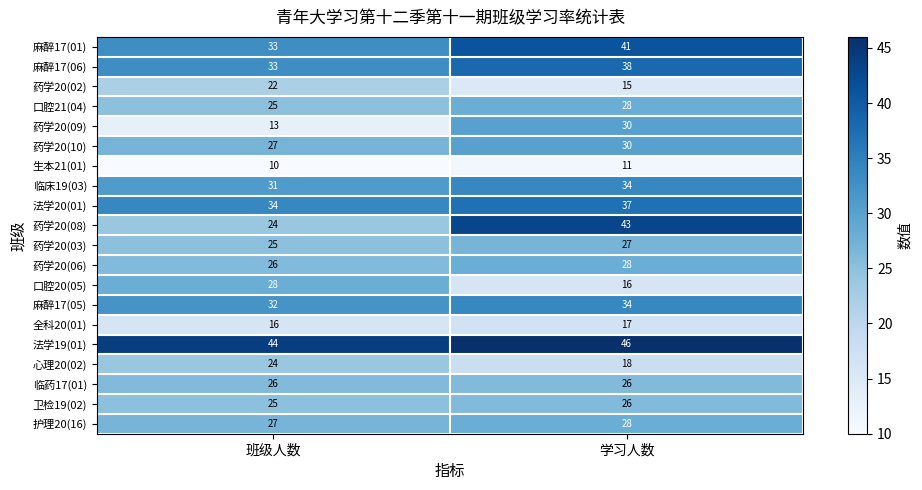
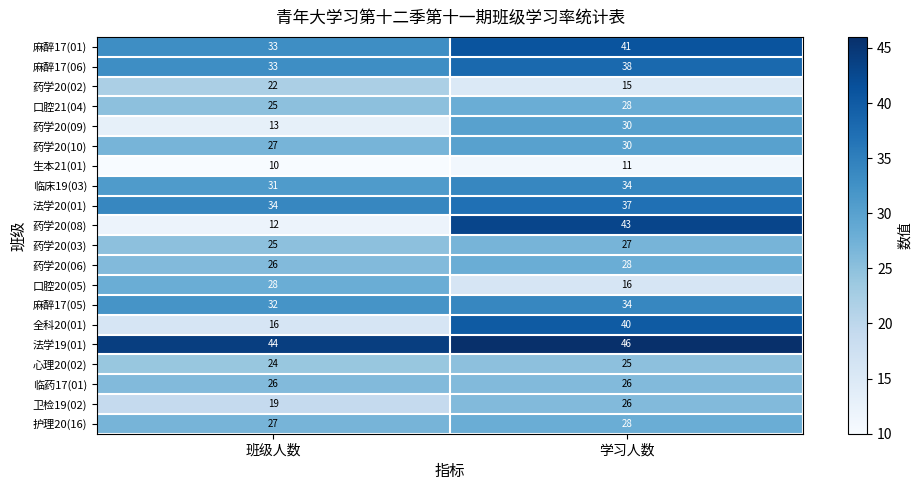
  {
    "麻醉17(01)": {
      "班级人数": 33,
      "学习人数": 41
    },
    "麻醉17(06)": {
      "班级人数": 33,
      "学习人数": 38
    },
    "药学20(02)": {
      "班级人数": 22,
      "学习人数": 15
    },
    "口腔21(04)": {
      "班级人数": 25,
      "学习人数": 28
    },
    "药学20(09)": {
      "班级人数": 13,
      "学习人数": 30
    },
    "药学20(10)": {
      "班级人数": 27,
      "学习人数": 30
    },
    "生本21(01)": {
      "班级人数": 10,
      "学习人数": 11
    },
    "临床19(03)": {
      "班级人数": 31,
      "学习人数": 34
    },
    "法学20(01)": {
      "班级人数": 34,
      "学习人数": 37
    },
    "药学20(08)": {
-     "班级人数": 24,
+     "班级人数": 12,
      "学习人数": 43
    },
    "药学20(03)": {
      "班级人数": 25,
      "学习人数": 27
    },
    "药学20(06)": {
      "班级人数": 26,
      "学习人数": 28
    },
    "口腔20(05)": {
      "班级人数": 28,
      "学习人数": 16
    },
    "麻醉17(05)": {
      "班级人数": 32,
      "学习人数": 34
    },
    "全科20(01)": {
      "班级人数": 16,
-     "学习人数": 17
+     "学习人数": 40
    },
    "法学19(01)": {
      "班级人数": 44,
      "学习人数": 46
    },
    "心理20(02)": {
      "班级人数": 24,
-     "学习人数": 18
+     "学习人数": 25
    },
    "临药17(01)": {
      "班级人数": 26,
      "学习人数": 26
    },
    "卫检19(02)": {
-     "班级人数": 25,
+     "班级人数": 19,
      "学习人数": 26
    },
    "护理20(16)": {
      "班级人数": 27,
      "学习人数": 28
    }
  }
